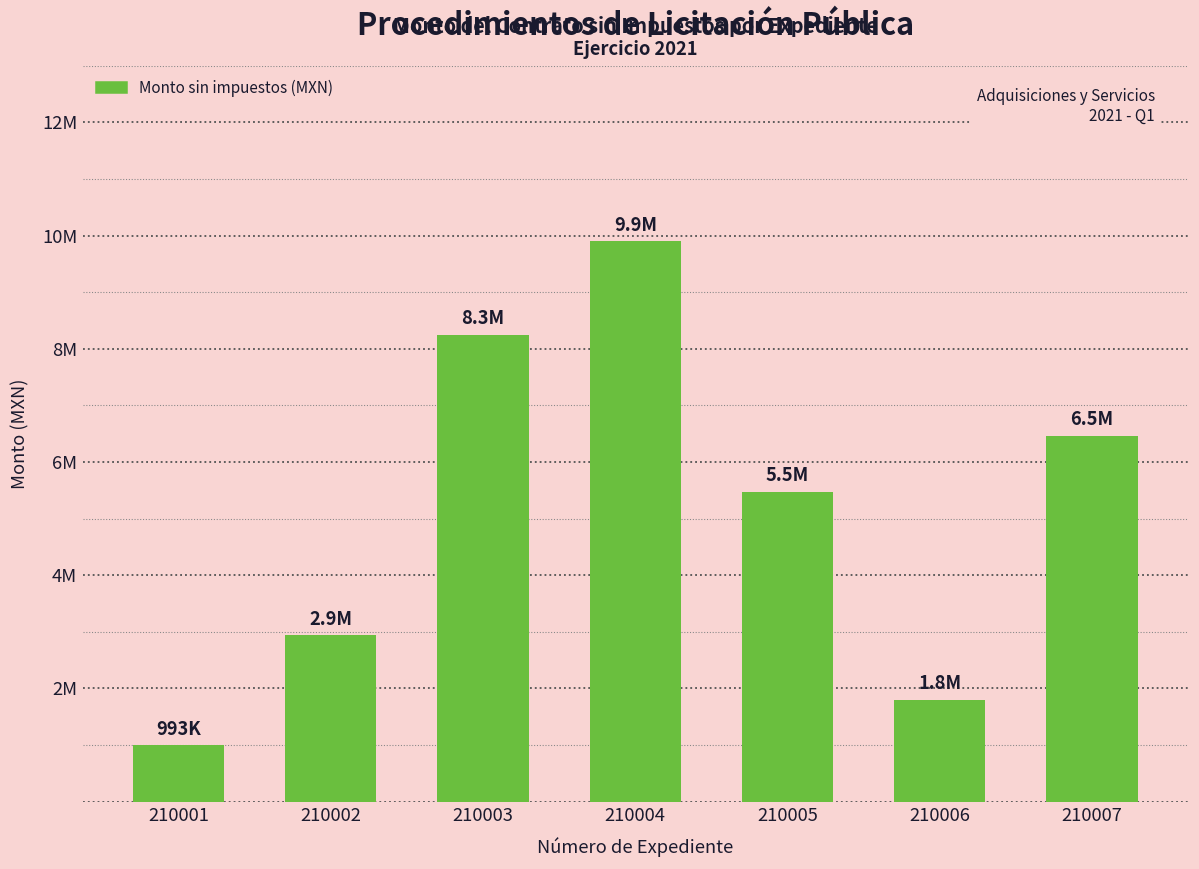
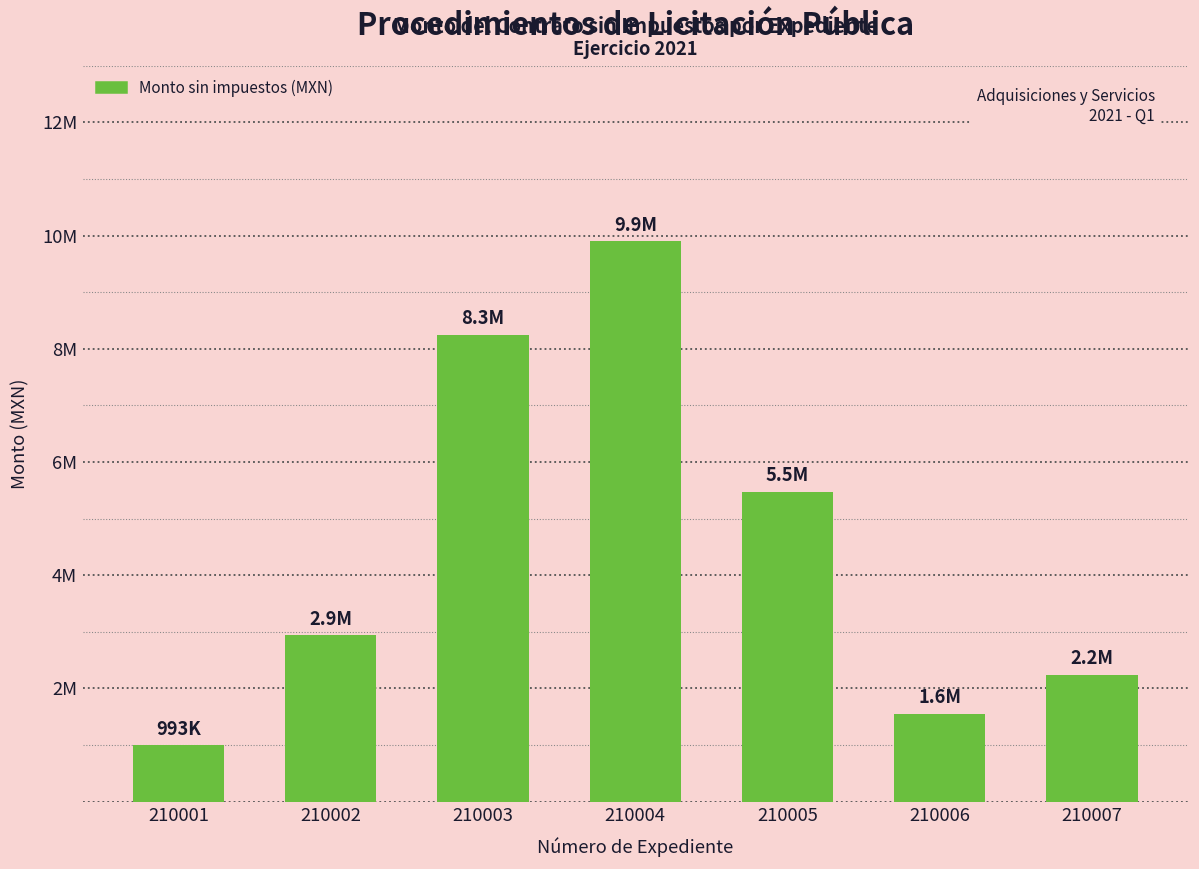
  {
    "210001": "993K",
    "210002": "2.9M",
    "210003": "8.3M",
    "210004": "9.9M",
    "210005": "5.5M",
-   "210006": "1.8M",
-   "210007": "6.5M"
+   "210006": "1.6M",
+   "210007": "2.2M"
  }
